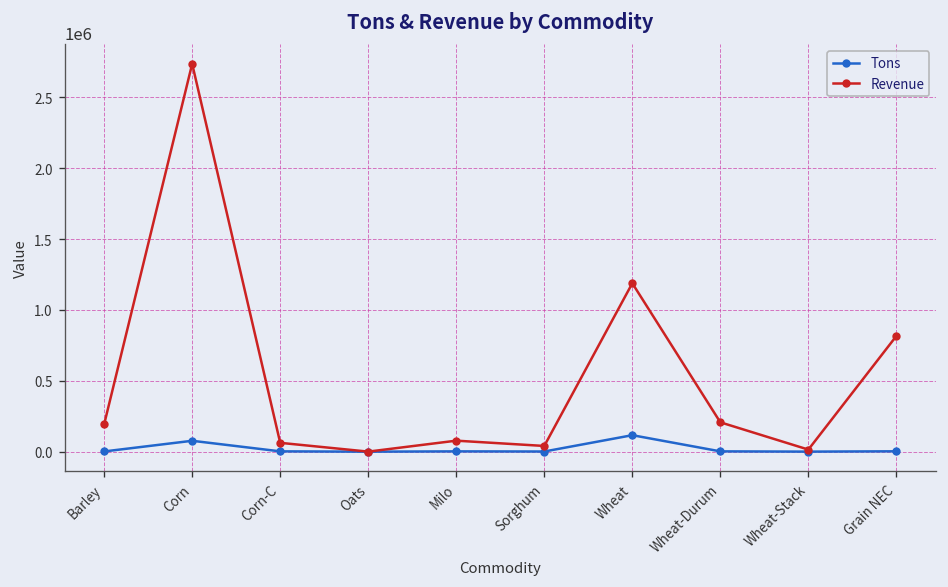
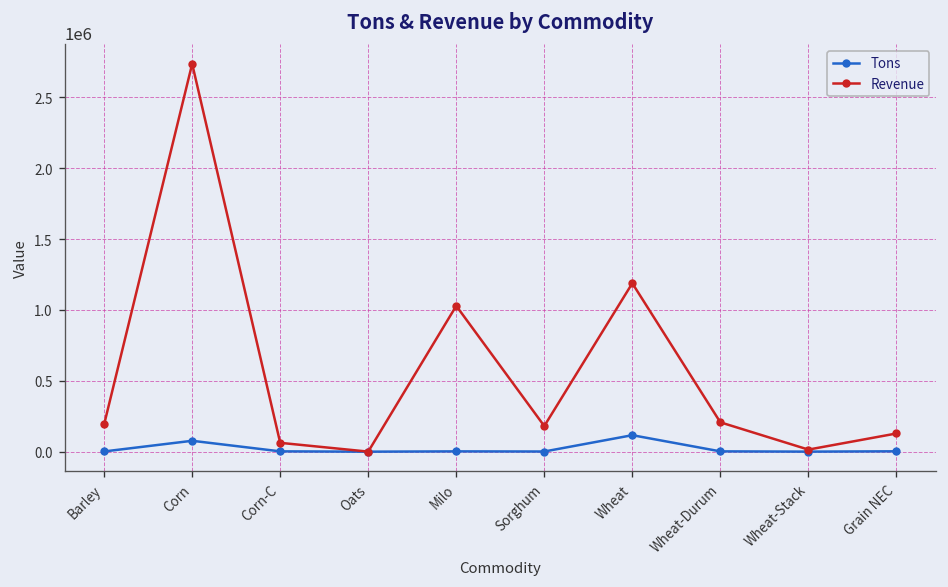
  {
    "Tons": {
      "Barley": 0,
      "Corn": 80000,
      "Corn-C": 0,
      "Milo": 0,
      "Sorghum": 0,
      "Wheat": 120000,
      "Wheat-Durum": 0,
      "Grain NEC": 0
    },
    "Revenue": {
      "Barley": 190000,
      "Corn": 2740000,
      "Corn-C": 60000,
-     "Milo": 80000,
-     "Sorghum": 40000,
+     "Milo": 1030000,
+     "Sorghum": 180000,
      "Wheat": 1190000,
      "Wheat-Durum": 210000,
-     "Grain NEC": 820000
+     "Grain NEC": 130000
    }
  }
